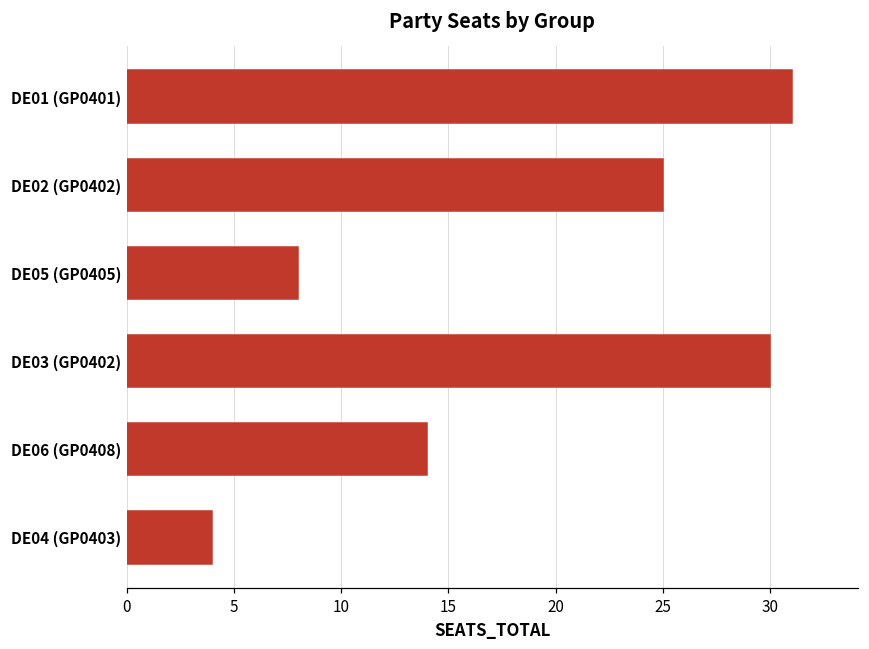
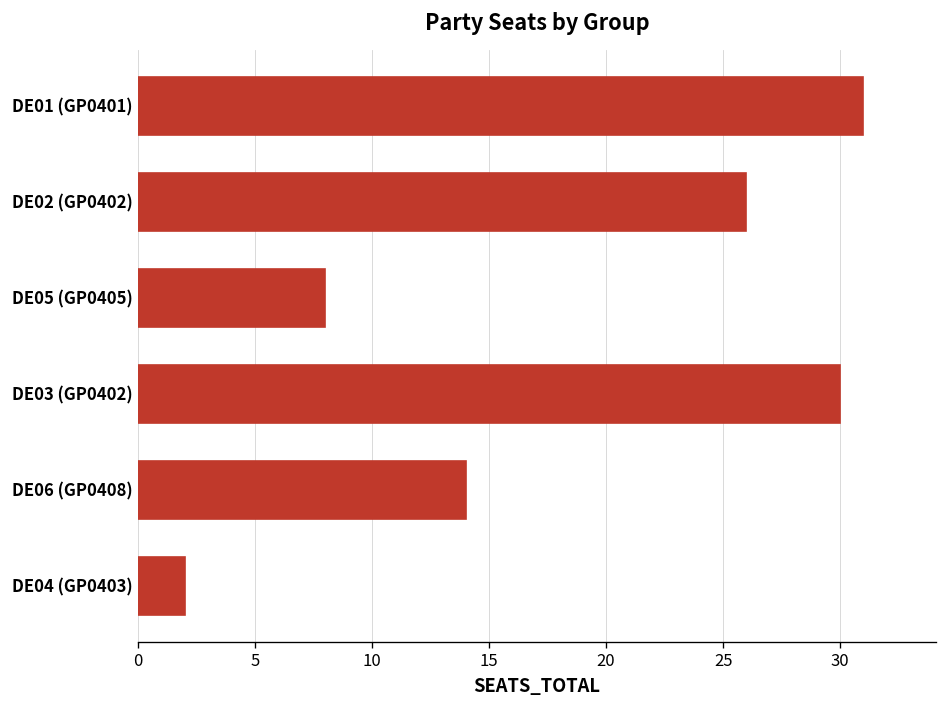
  {
    "DE01 (GP0401)": 31,
-   "DE02 (GP0402)": 25,
+   "DE02 (GP0402)": 26,
    "DE05 (GP0405)": 8,
    "DE03 (GP0402)": 30,
    "DE06 (GP0408)": 14,
-   "DE04 (GP0403)": 4
+   "DE04 (GP0403)": 2
  }
